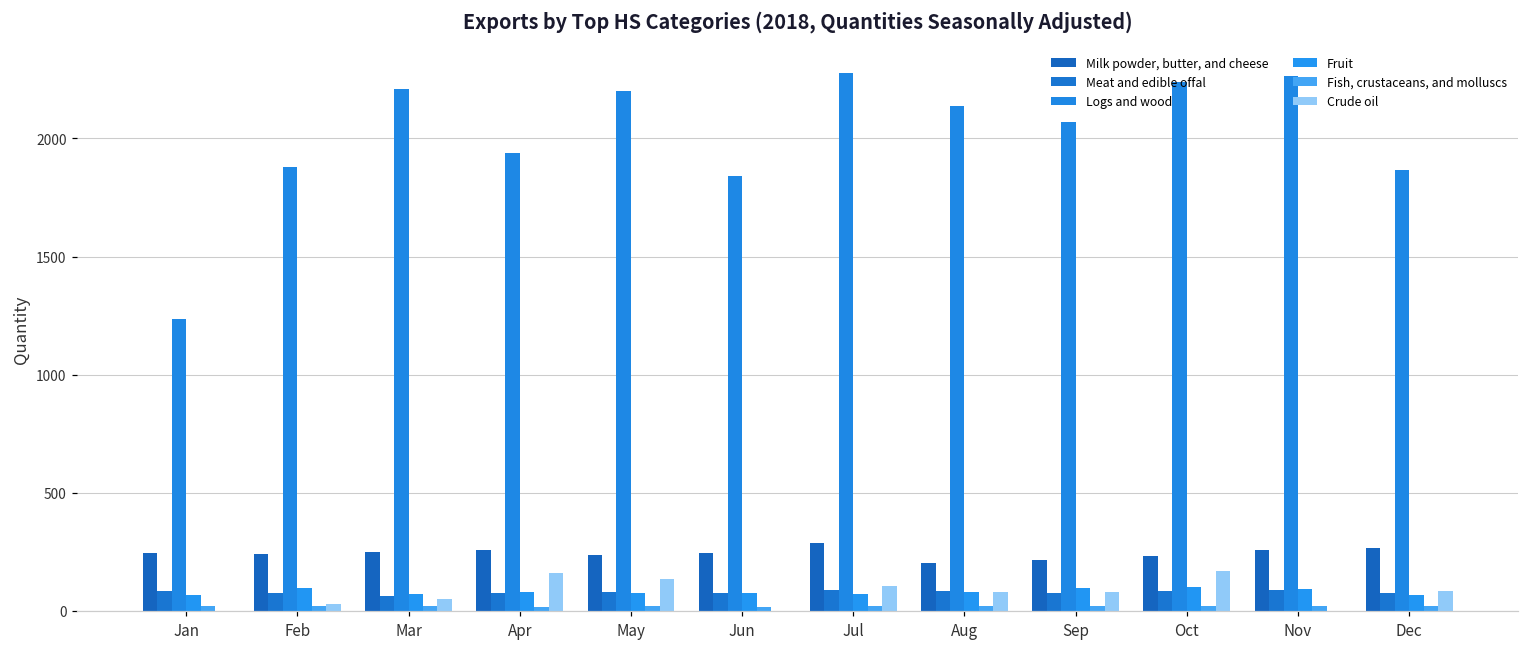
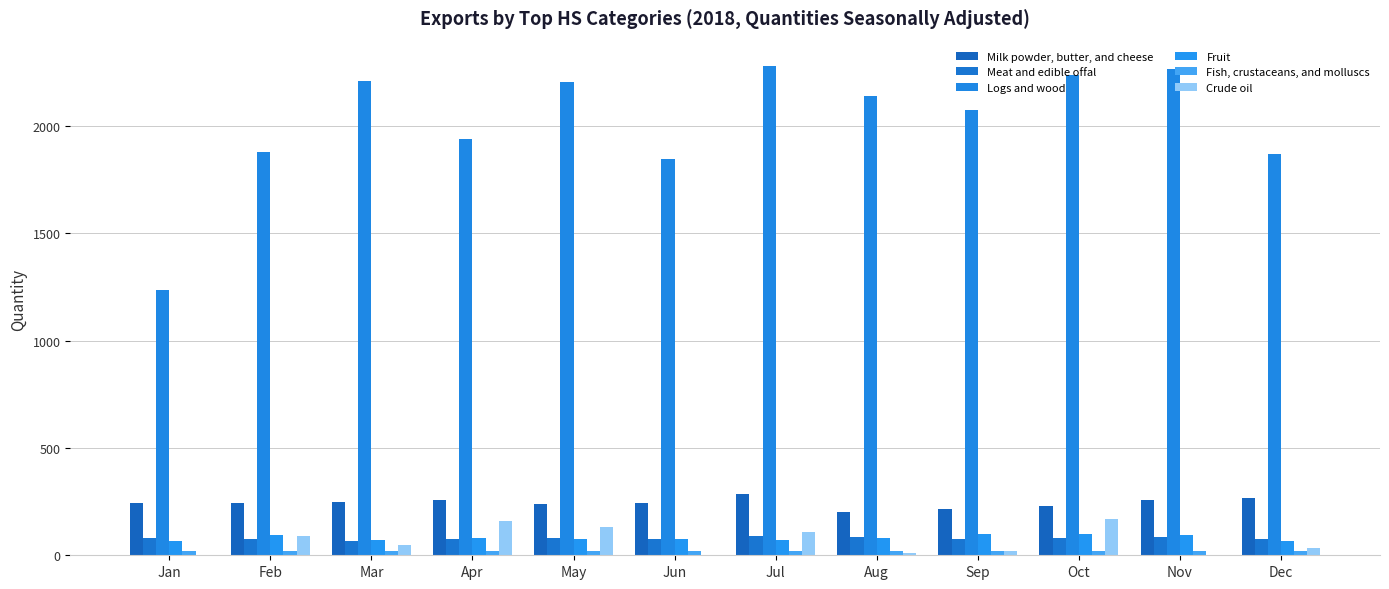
  {
    "Crude oil": {
-     "Feb": 30,
+     "Feb": 90,
      "Mar": 50,
      "Apr": 160,
      "May": 130,
      "Jun": 0,
      "Jul": 110,
-     "Aug": 80,
-     "Sep": 80,
+     "Aug": 10,
+     "Sep": 20,
      "Oct": 170,
-     "Dec": 90
+     "Dec": 30
    }
  }
